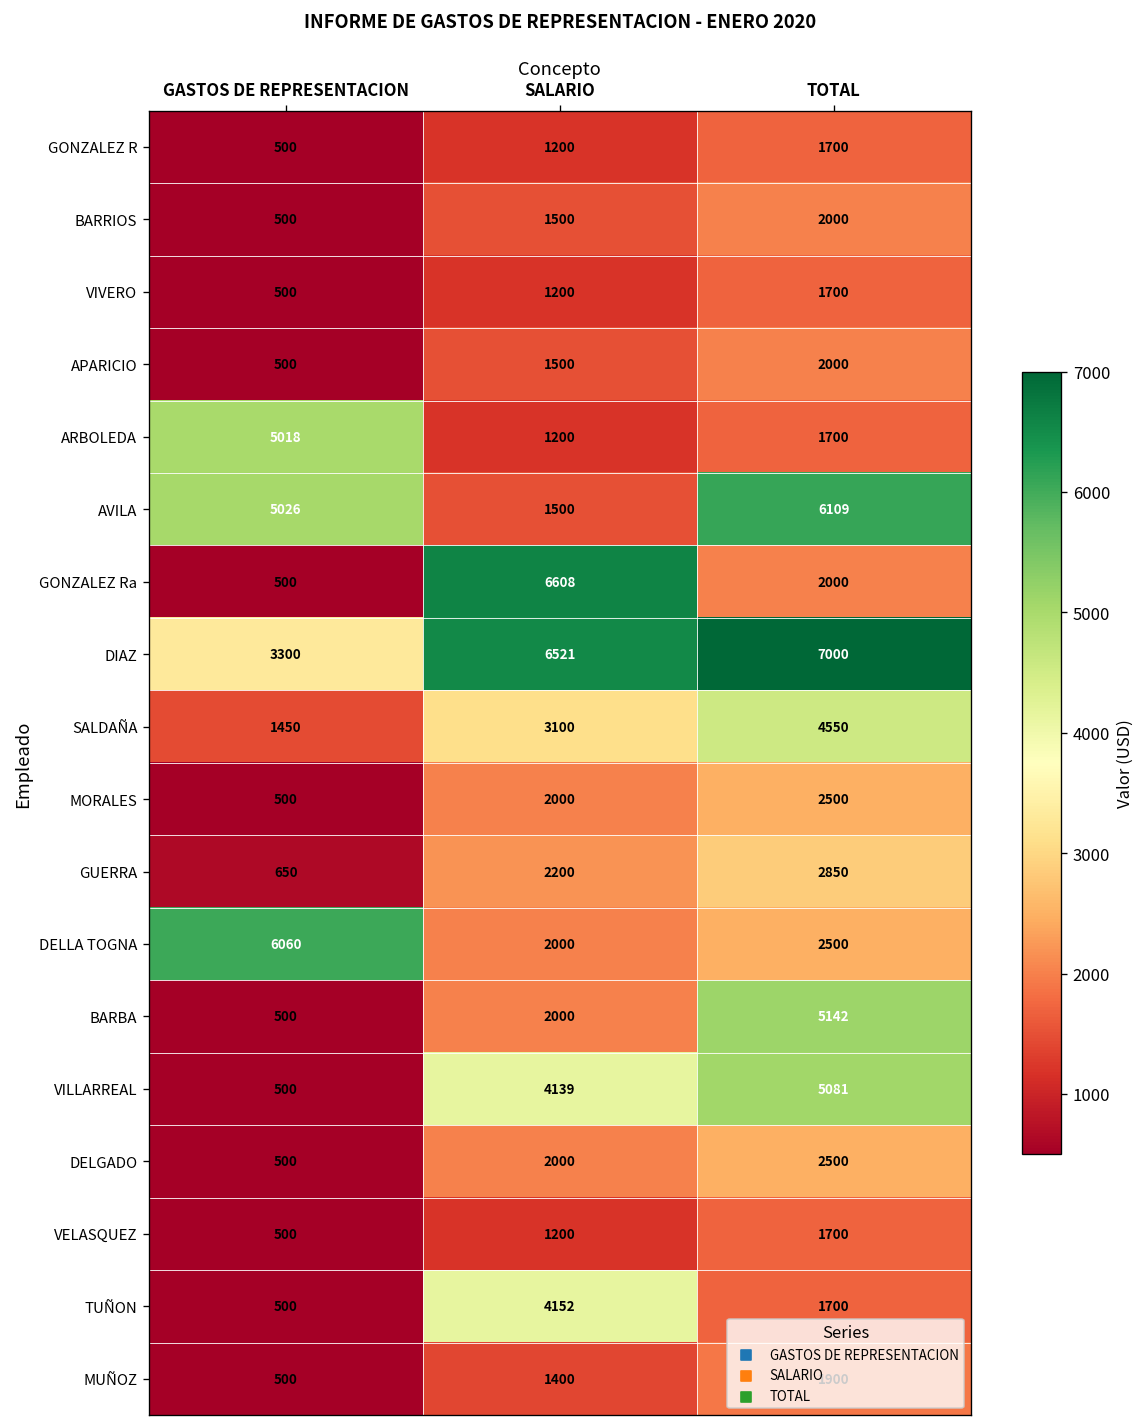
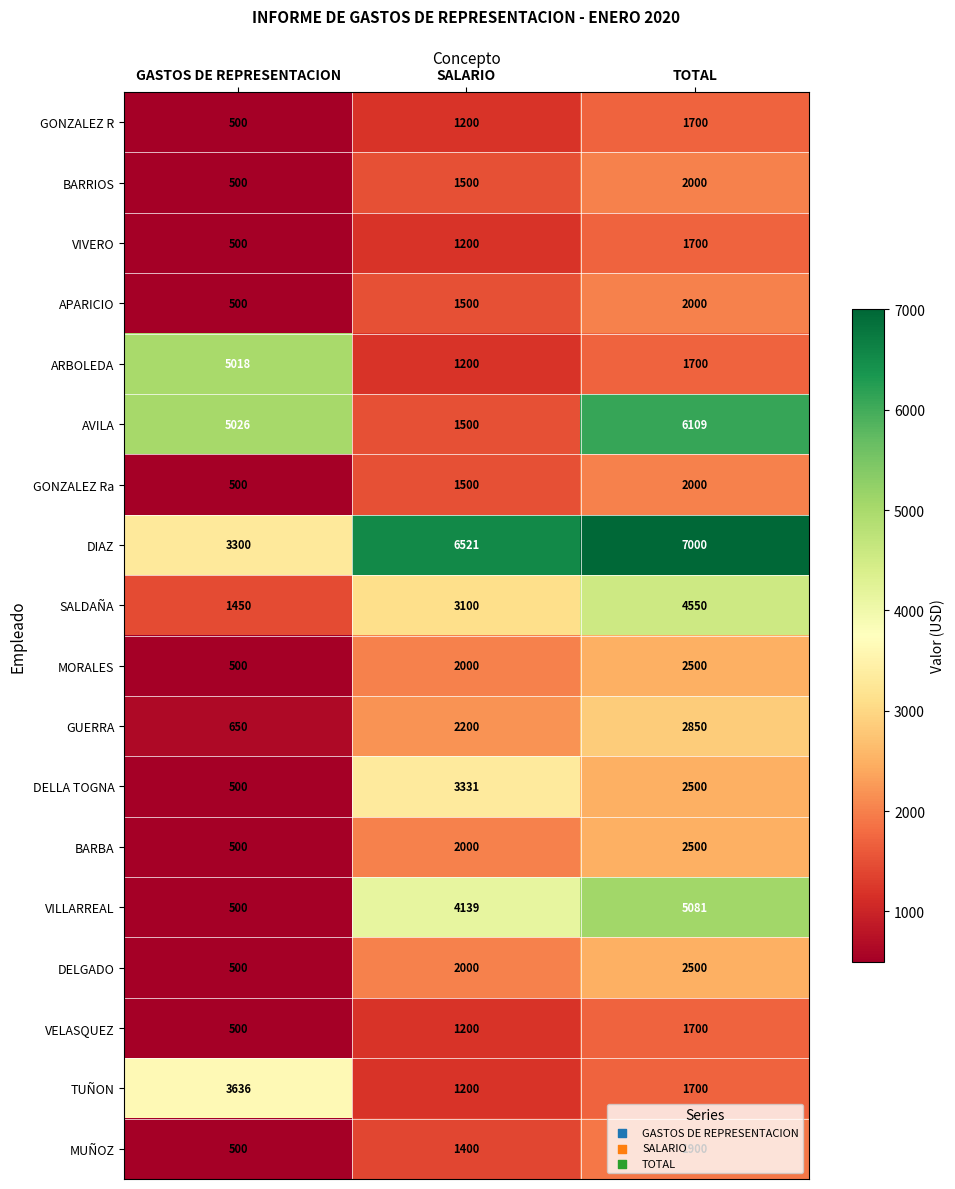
  {
    "GONZALEZ R": {
      "GASTOS DE REPRESENTACION": 500,
      "SALARIO": 1200,
      "TOTAL": 1700
    },
    "BARRIOS": {
      "GASTOS DE REPRESENTACION": 500,
      "SALARIO": 1500,
      "TOTAL": 2000
    },
    "VIVERO": {
      "GASTOS DE REPRESENTACION": 500,
      "SALARIO": 1200,
      "TOTAL": 1700
    },
    "APARICIO": {
      "GASTOS DE REPRESENTACION": 500,
      "SALARIO": 1500,
      "TOTAL": 2000
    },
    "ARBOLEDA": {
      "GASTOS DE REPRESENTACION": 5018,
      "SALARIO": 1200,
      "TOTAL": 1700
    },
    "AVILA": {
      "GASTOS DE REPRESENTACION": 5026,
      "SALARIO": 1500,
      "TOTAL": 6109
    },
    "GONZALEZ Ra": {
      "GASTOS DE REPRESENTACION": 500,
-     "SALARIO": 6608,
+     "SALARIO": 1500,
      "TOTAL": 2000
    },
    "DIAZ": {
      "GASTOS DE REPRESENTACION": 3300,
      "SALARIO": 6521,
      "TOTAL": 7000
    },
    "SALDAÑA": {
      "GASTOS DE REPRESENTACION": 1450,
      "SALARIO": 3100,
      "TOTAL": 4550
    },
    "MORALES": {
      "GASTOS DE REPRESENTACION": 500,
      "SALARIO": 2000,
      "TOTAL": 2500
    },
    "GUERRA": {
      "GASTOS DE REPRESENTACION": 650,
      "SALARIO": 2200,
      "TOTAL": 2850
    },
    "DELLA TOGNA": {
-     "GASTOS DE REPRESENTACION": 6060,
-     "SALARIO": 2000,
+     "GASTOS DE REPRESENTACION": 500,
+     "SALARIO": 3331,
      "TOTAL": 2500
    },
    "BARBA": {
      "GASTOS DE REPRESENTACION": 500,
      "SALARIO": 2000,
-     "TOTAL": 5142
+     "TOTAL": 2500
    },
    "VILLARREAL": {
      "GASTOS DE REPRESENTACION": 500,
      "SALARIO": 4139,
      "TOTAL": 5081
    },
    "DELGADO": {
      "GASTOS DE REPRESENTACION": 500,
      "SALARIO": 2000,
      "TOTAL": 2500
    },
    "VELASQUEZ": {
      "GASTOS DE REPRESENTACION": 500,
      "SALARIO": 1200,
      "TOTAL": 1700
    },
    "TUÑON": {
-     "GASTOS DE REPRESENTACION": 500,
-     "SALARIO": 4152,
+     "GASTOS DE REPRESENTACION": 3636,
+     "SALARIO": 1200,
      "TOTAL": 1700
    },
    "MUÑOZ": {
      "GASTOS DE REPRESENTACION": 500,
      "SALARIO": 1400
    }
  }
